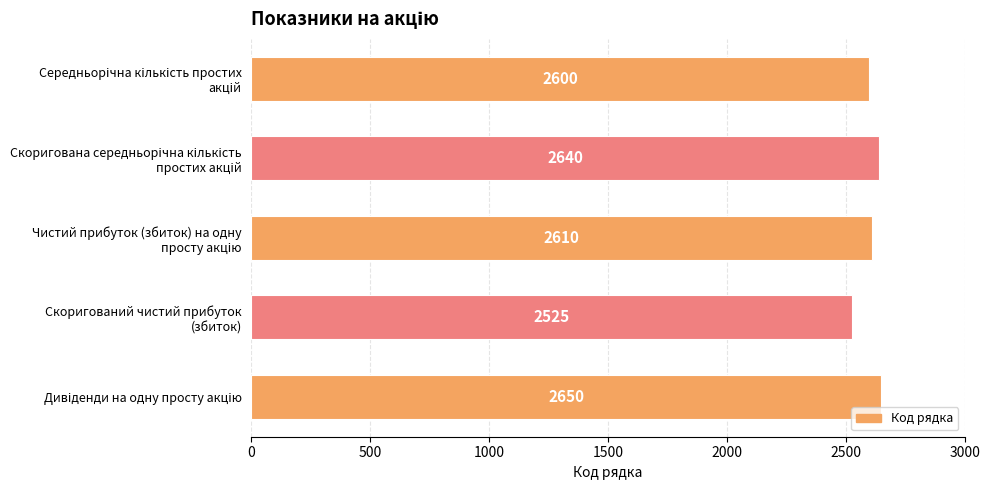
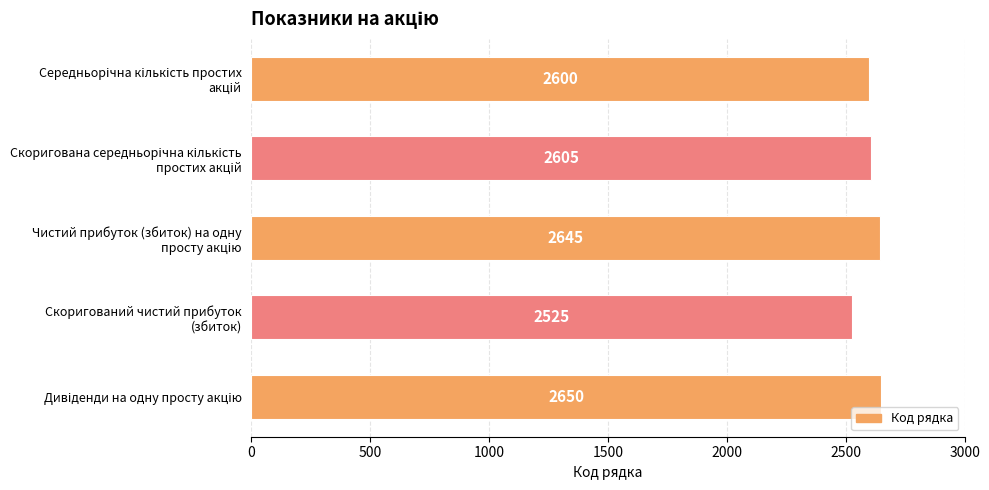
  {
    "Середньорічна кількість простих акцій": 2600,
-   "Скоригована середньорічна кількість простих акцій": 2640,
-   "Чистий прибуток (збиток) на одну просту акцію": 2610,
+   "Скоригована середньорічна кількість простих акцій": 2605,
+   "Чистий прибуток (збиток) на одну просту акцію": 2645,
    "Скоригований чистий прибуток (збиток)": 2525,
    "Дивіденди на одну просту акцію": 2650
  }
